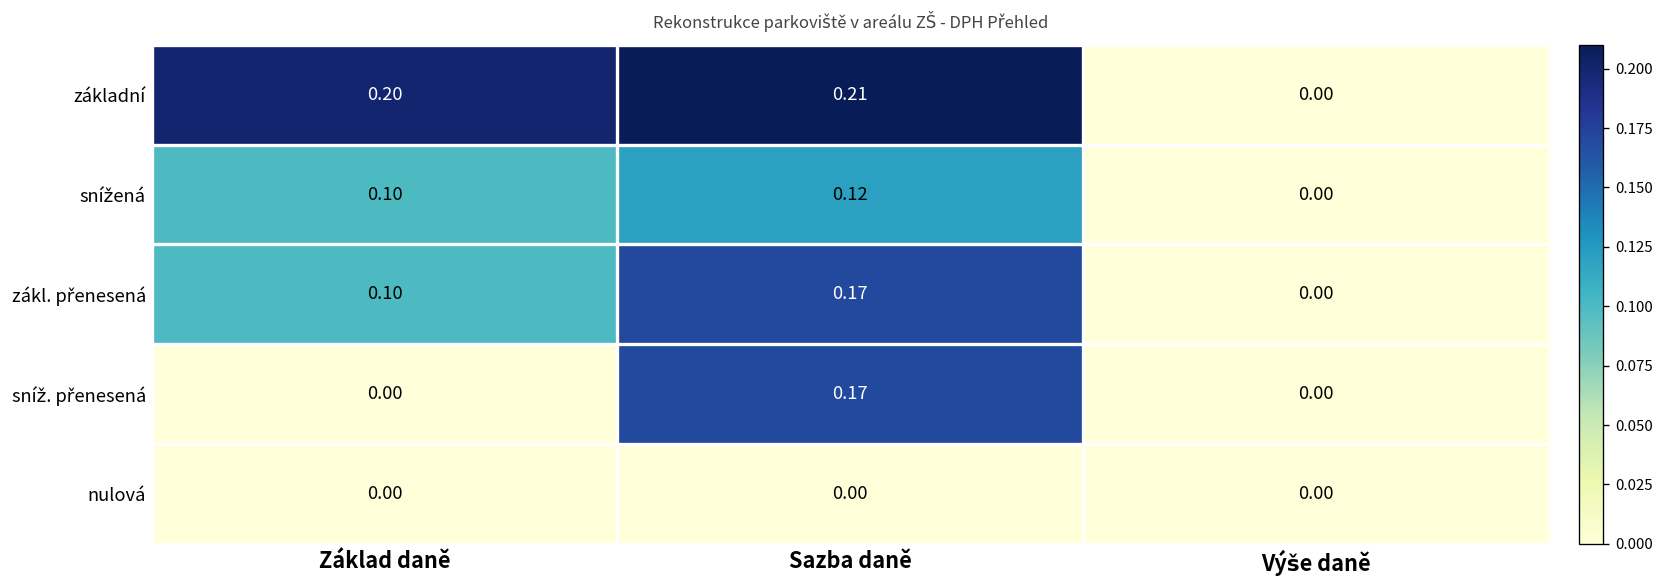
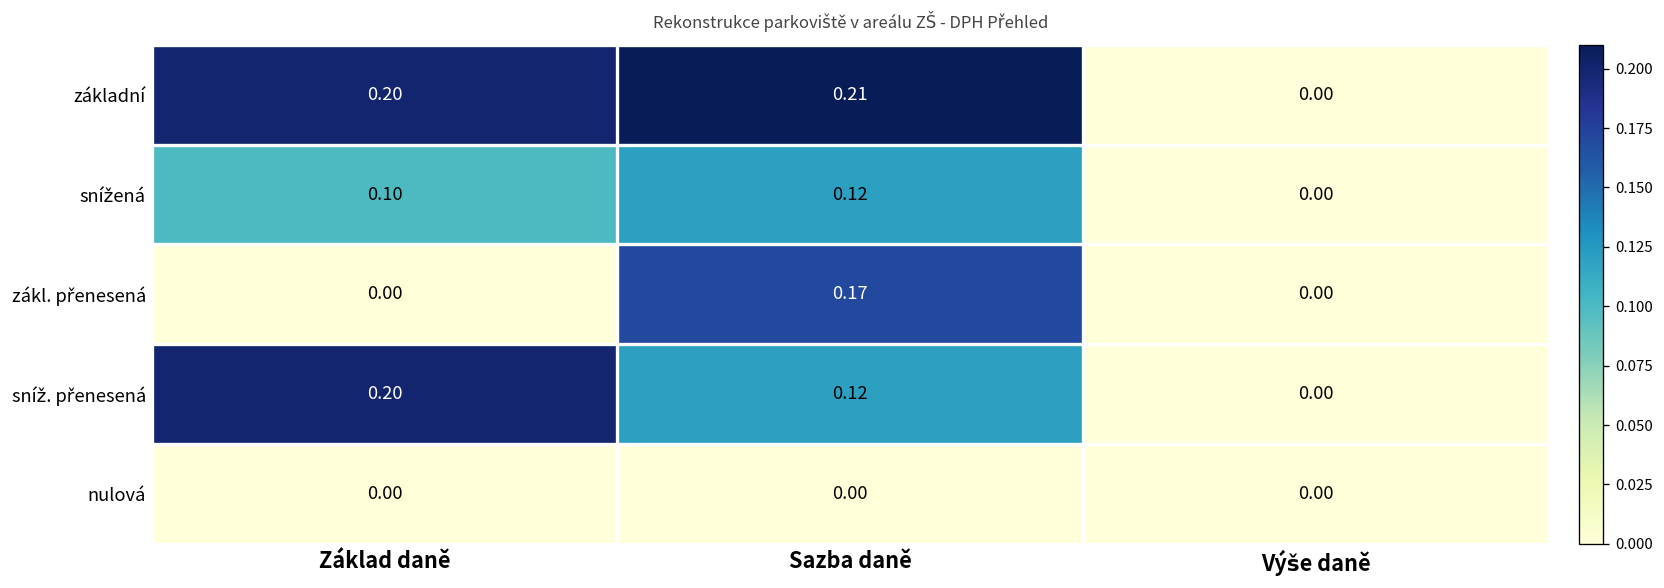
  {
    "základní": {
      "Základ daně": 0.20,
      "Sazba daně": 0.21,
      "Výše daně": 0.00
    },
    "snížená": {
      "Základ daně": 0.10,
      "Sazba daně": 0.12,
      "Výše daně": 0.00
    },
    "zákl. přenesená": {
-     "Základ daně": 0.10,
+     "Základ daně": 0.00,
      "Sazba daně": 0.17,
      "Výše daně": 0.00
    },
    "sníž. přenesená": {
-     "Základ daně": 0.00,
-     "Sazba daně": 0.17,
+     "Základ daně": 0.20,
+     "Sazba daně": 0.12,
      "Výše daně": 0.00
    },
    "nulová": {
      "Základ daně": 0.00,
      "Sazba daně": 0.00,
      "Výše daně": 0.00
    }
  }
